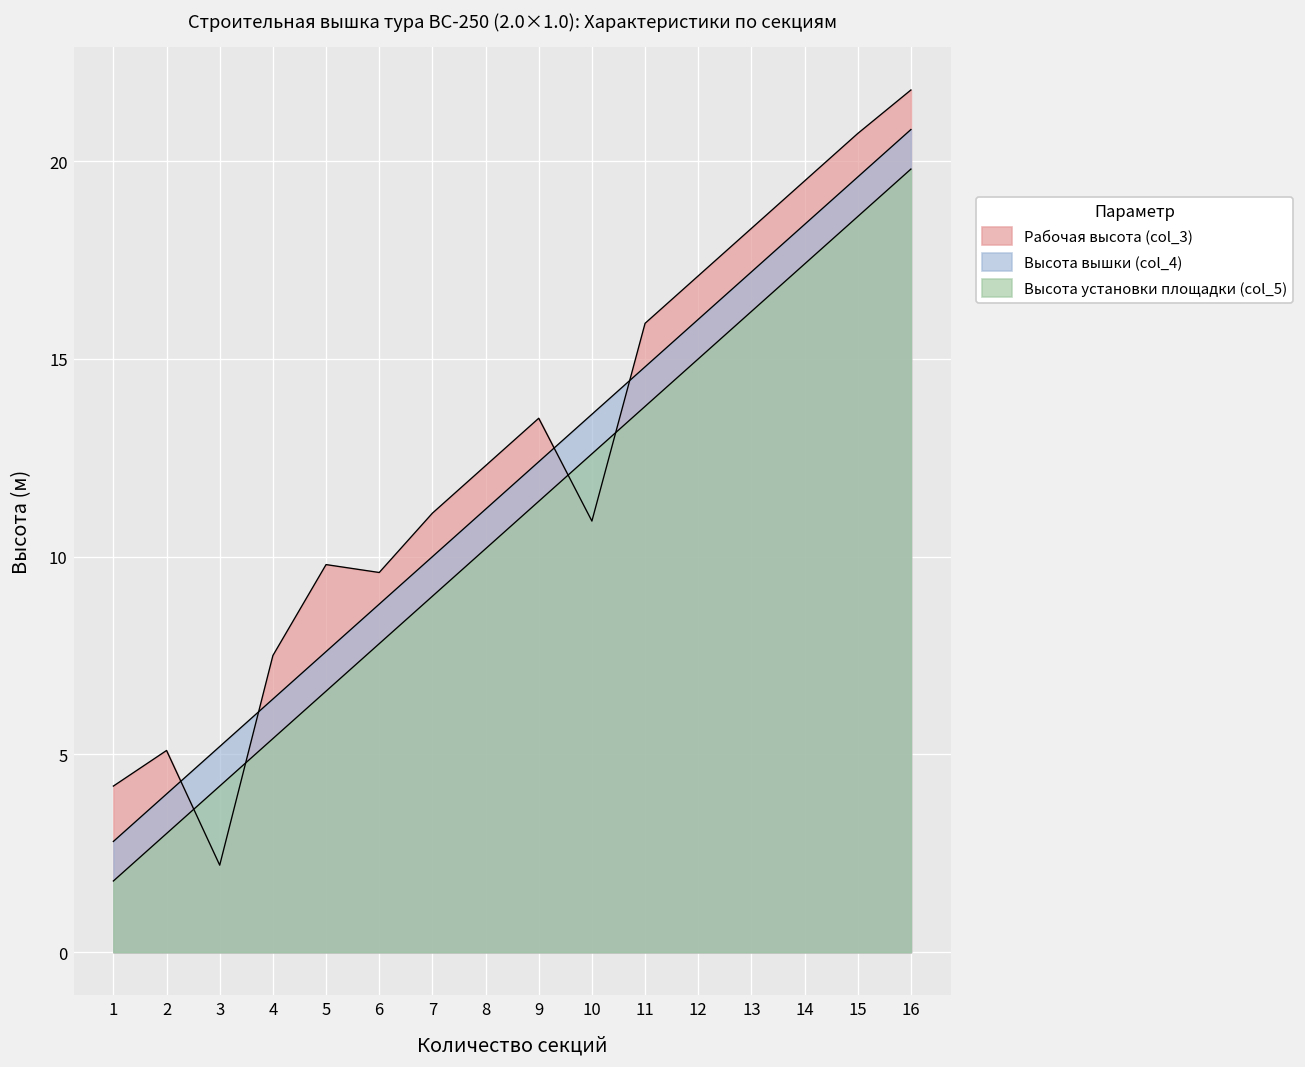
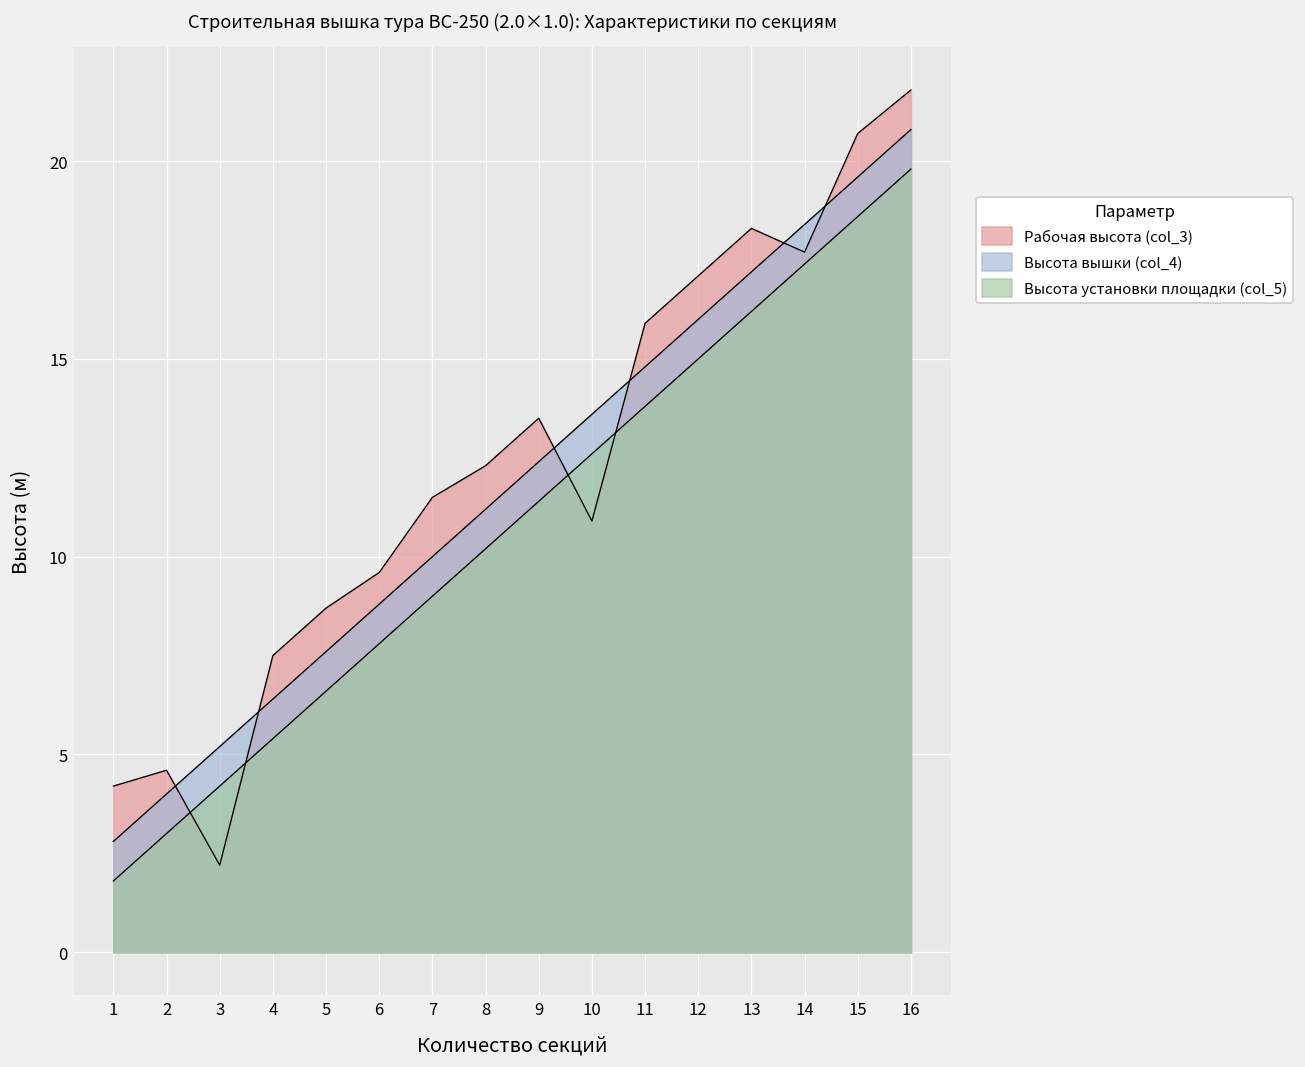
  {
    "Рабочая высота (col_3)": {
      "1": 4.2,
-     "2": 5.1,
+     "2": 4.6,
      "3": 2.2,
      "4": 7.5,
-     "5": 9.8,
+     "5": 8.7,
      "6": 9.6,
-     "7": 11.1,
+     "7": 11.5,
      "8": 12.3,
      "9": 13.5,
      "10": 10.9,
      "11": 15.9,
      "12": 17.1,
      "13": 18.3,
-     "14": 19.5,
+     "14": 17.7,
      "15": 20.7,
      "16": 21.8
    }
  }
